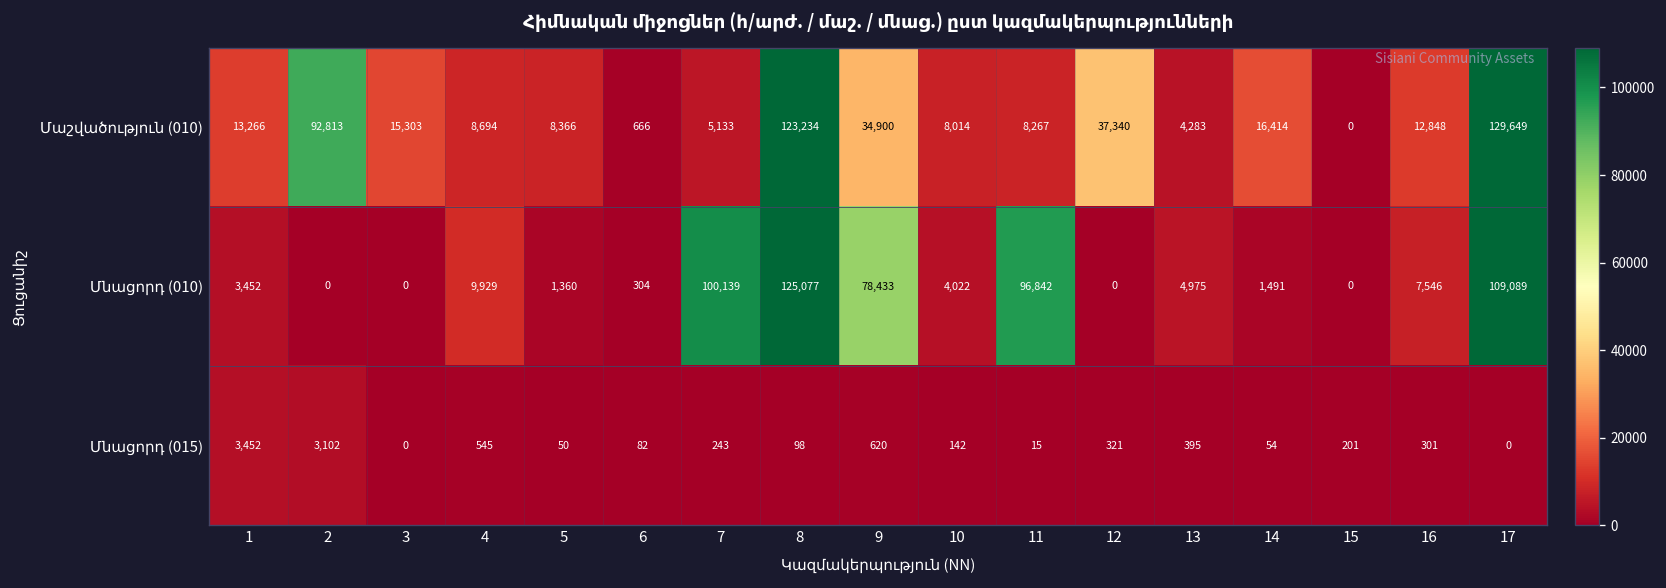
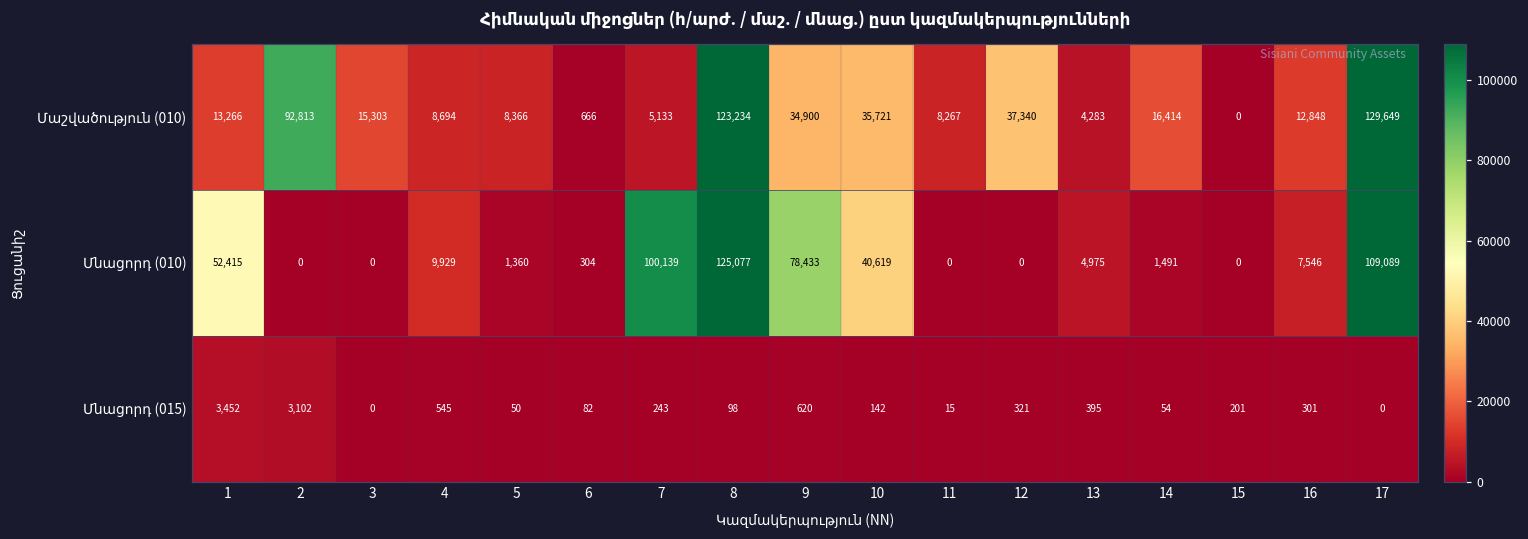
  {
    "Մաշվածություն (010)": {
      "1": "13,266",
      "2": "92,813",
      "3": "15,303",
      "4": "8,694",
      "5": "8,366",
      "6": "666",
      "7": "5,133",
      "8": "123,234",
      "9": "34,900",
-     "10": "8,014",
+     "10": "35,721",
      "11": "8,267",
      "12": "37,340",
      "13": "4,283",
      "14": "16,414",
      "15": "0",
      "17": "129,649"
    },
    "Մնացորդ (010)": {
-     "1": "3,452",
+     "1": "52,415",
      "2": "0",
      "3": "0",
      "4": "9,929",
      "5": "1,360",
      "6": "304",
      "7": "100,139",
      "8": "125,077",
      "9": "78,433",
-     "10": "4,022",
-     "11": "96,842",
+     "10": "40,619",
+     "11": "0",
      "12": "0",
      "13": "4,975",
      "14": "1,491",
      "15": "0",
      "16": "7,546",
      "17": "109,089"
    },
    "Մնացորդ (015)": {
      "1": "3,452",
      "2": "3,102",
      "3": "0",
      "4": "545",
      "5": "50",
      "6": "82",
      "7": "243",
      "8": "98",
      "9": "620",
      "10": "142",
      "11": "15",
      "12": "321",
      "13": "395",
      "14": "54",
      "15": "201",
      "16": "301",
      "17": "0"
    }
  }
